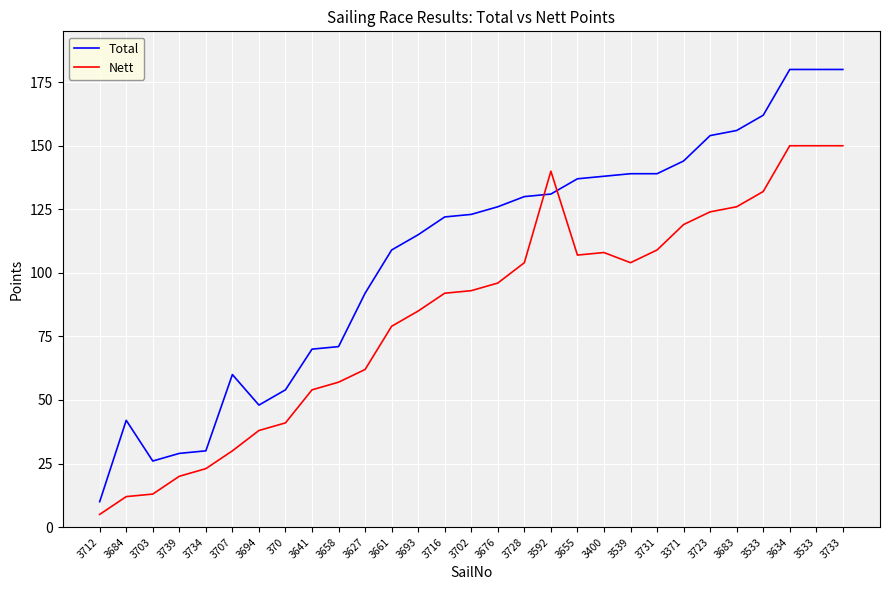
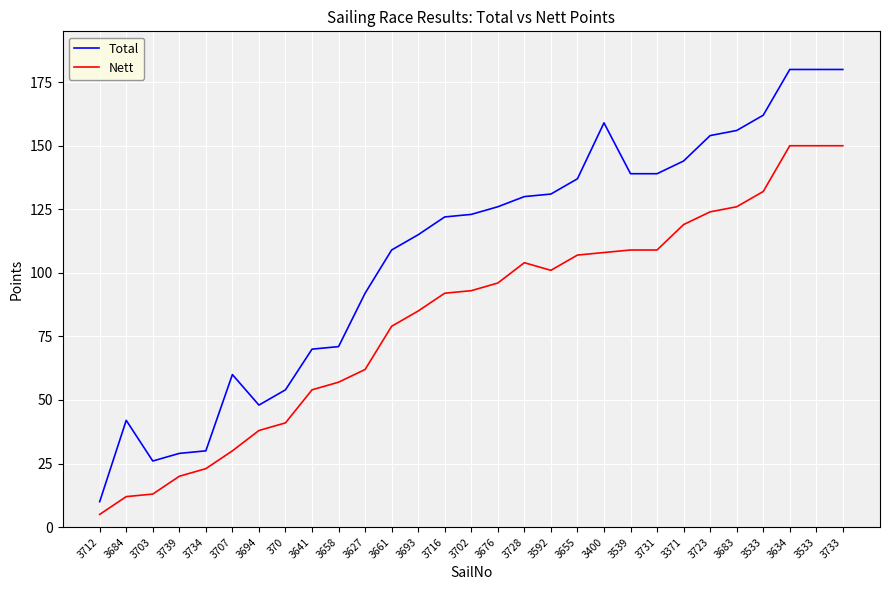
  {
    "Total": {
      "3712": 10,
      "3684": 42,
      "3703": 26,
      "3739": 29,
      "3734": 30,
      "3707": 60,
      "3694": 48,
      "370": 54,
      "3641": 70,
      "3658": 71,
      "3627": 92,
      "3661": 109,
      "3693": 115,
      "3716": 122,
      "3702": 123,
      "3676": 126,
      "3728": 130,
      "3592": 131,
      "3655": 137,
-     "3400": 138,
+     "3400": 159,
      "3539": 139,
      "3731": 139,
      "3371": 144,
      "3723": 154,
      "3683": 156,
      "3634": 180,
      "3733": 180
    },
    "Nett": {
      "3712": 5,
      "3684": 12,
      "3703": 13,
      "3739": 20,
      "3734": 23,
      "3707": 30,
      "3694": 38,
      "370": 41,
      "3641": 54,
      "3658": 57,
      "3627": 62,
      "3661": 79,
      "3693": 85,
      "3716": 92,
      "3702": 93,
      "3676": 96,
      "3728": 104,
-     "3592": 140,
+     "3592": 101,
      "3655": 107,
      "3400": 108,
-     "3539": 104,
+     "3539": 109,
      "3731": 109,
      "3371": 119,
      "3723": 124,
      "3683": 126,
      "3634": 150,
      "3733": 150
    }
  }
